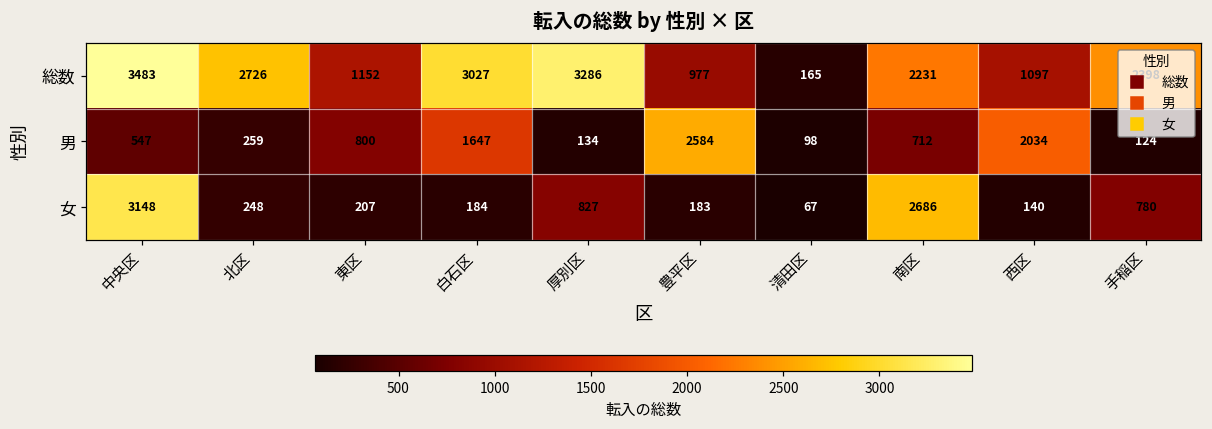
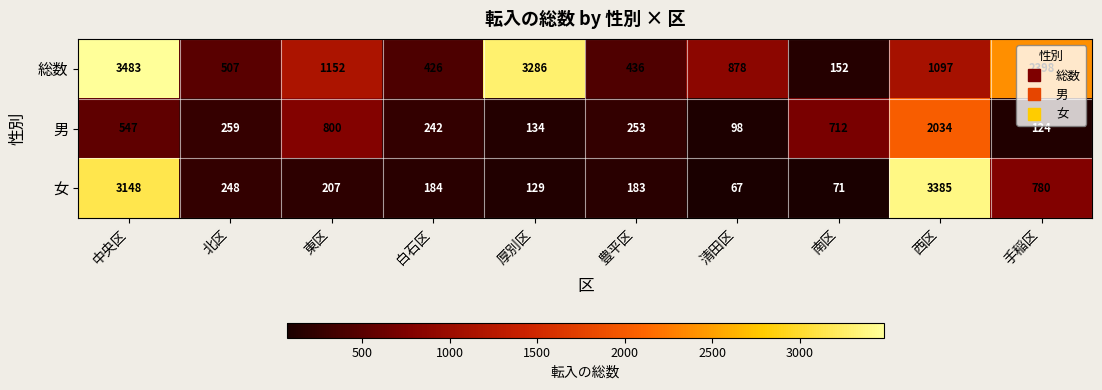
  {
    "総数": {
      "中央区": 3483,
-     "北区": 2726,
+     "北区": 507,
      "東区": 1152,
-     "白石区": 3027,
+     "白石区": 426,
      "厚別区": 3286,
-     "豊平区": 977,
-     "清田区": 165,
-     "南区": 2231,
+     "豊平区": 436,
+     "清田区": 878,
+     "南区": 152,
      "西区": 1097
    },
    "男": {
      "中央区": 547,
      "北区": 259,
      "東区": 800,
-     "白石区": 1647,
+     "白石区": 242,
      "厚別区": 134,
-     "豊平区": 2584,
+     "豊平区": 253,
      "清田区": 98,
      "南区": 712,
      "西区": 2034
    },
    "女": {
      "中央区": 3148,
      "北区": 248,
      "東区": 207,
      "白石区": 184,
-     "厚別区": 827,
+     "厚別区": 129,
      "豊平区": 183,
      "清田区": 67,
-     "南区": 2686,
-     "西区": 140,
+     "南区": 71,
+     "西区": 3385,
      "手稲区": 780
    }
  }
